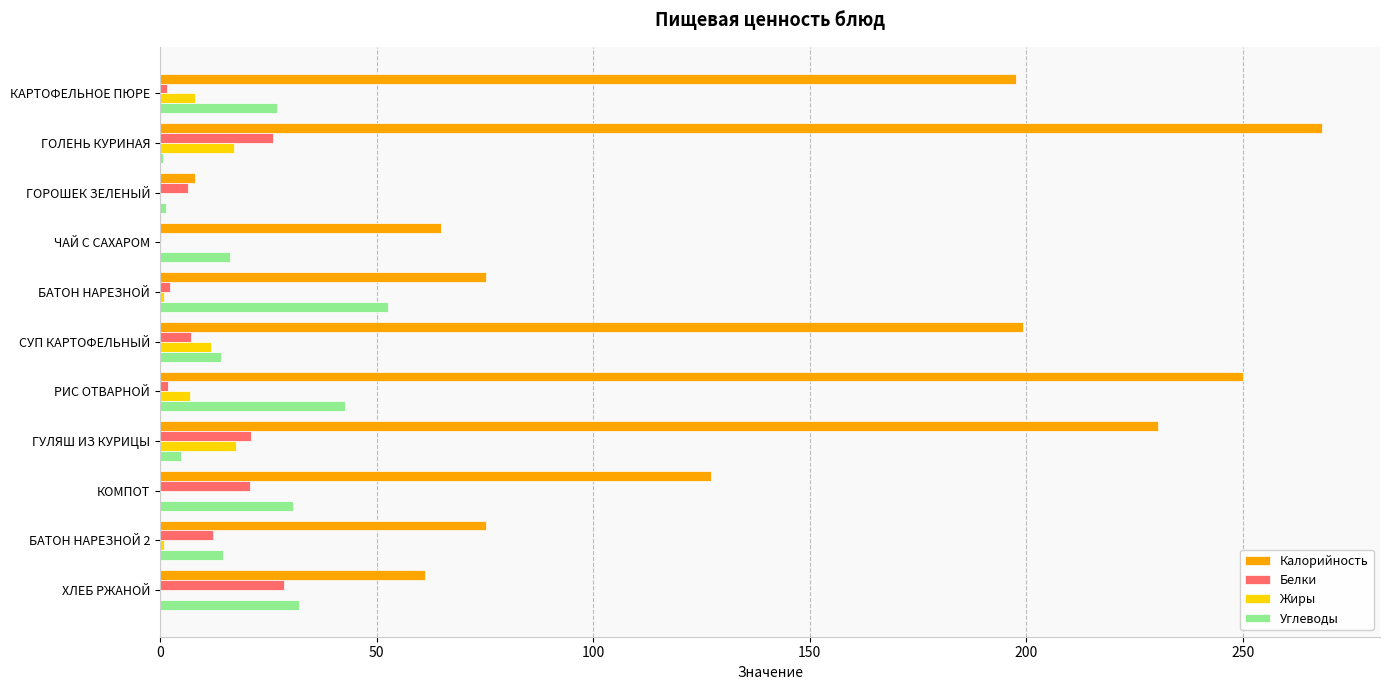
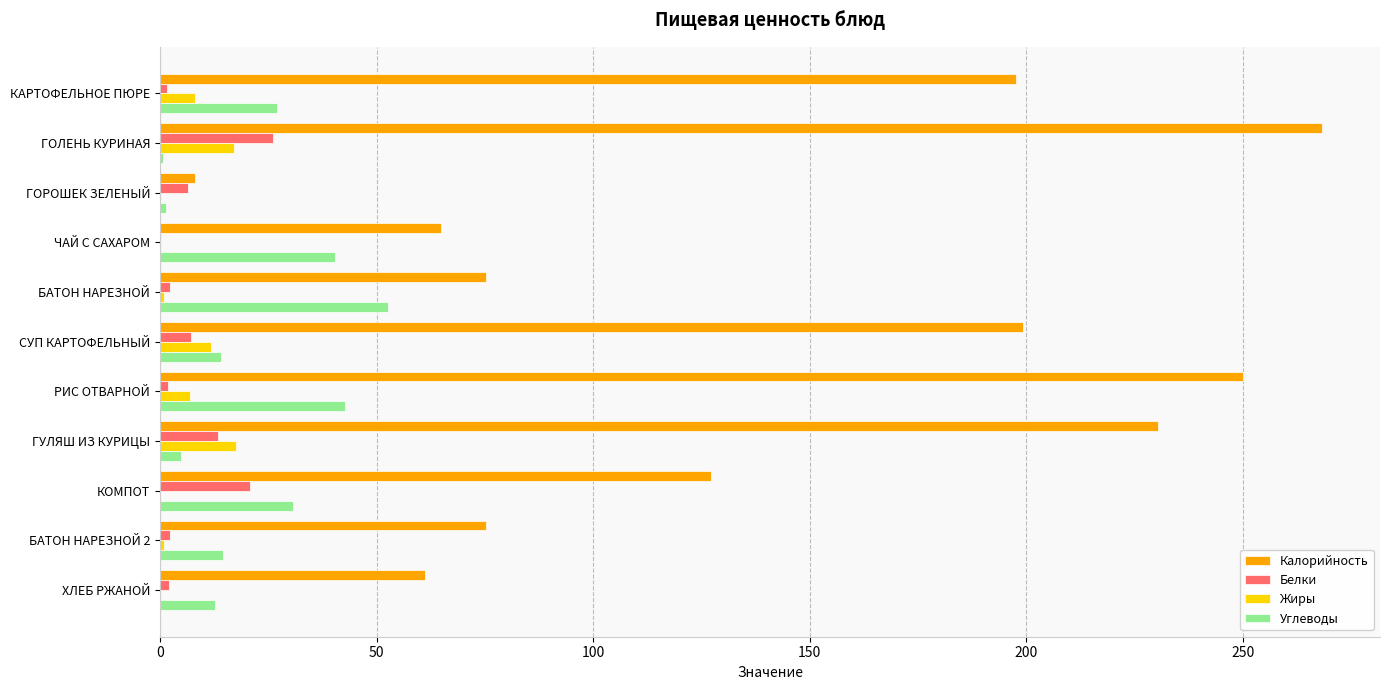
  {
    "Белки": {
      "КАРТОФЕЛЬНОЕ ПЮРЕ": 2,
      "ГОЛЕНЬ КУРИНАЯ": 26,
      "ГОРОШЕК ЗЕЛЕНЫЙ": 7,
      "БАТОН НАРЕЗНОЙ": 2,
      "СУП КАРТОФЕЛЬНЫЙ": 7,
      "РИС ОТВАРНОЙ": 2,
-     "ГУЛЯШ ИЗ КУРИЦЫ": 21,
+     "ГУЛЯШ ИЗ КУРИЦЫ": 13,
      "КОМПОТ": 21,
-     "БАТОН НАРЕЗНОЙ 2": 12,
-     "ХЛЕБ РЖАНОЙ": 29
+     "БАТОН НАРЕЗНОЙ 2": 2,
+     "ХЛЕБ РЖАНОЙ": 2
    },
    "Углеводы": {
      "КАРТОФЕЛЬНОЕ ПЮРЕ": 27,
      "ГОЛЕНЬ КУРИНАЯ": 1,
      "ГОРОШЕК ЗЕЛЕНЫЙ": 1,
-     "ЧАЙ С САХАРОМ": 16,
+     "ЧАЙ С САХАРОМ": 40,
      "БАТОН НАРЕЗНОЙ": 53,
      "СУП КАРТОФЕЛЬНЫЙ": 14,
      "РИС ОТВАРНОЙ": 43,
      "ГУЛЯШ ИЗ КУРИЦЫ": 5,
      "КОМПОТ": 31,
      "БАТОН НАРЕЗНОЙ 2": 15,
-     "ХЛЕБ РЖАНОЙ": 32
+     "ХЛЕБ РЖАНОЙ": 13
    }
  }
